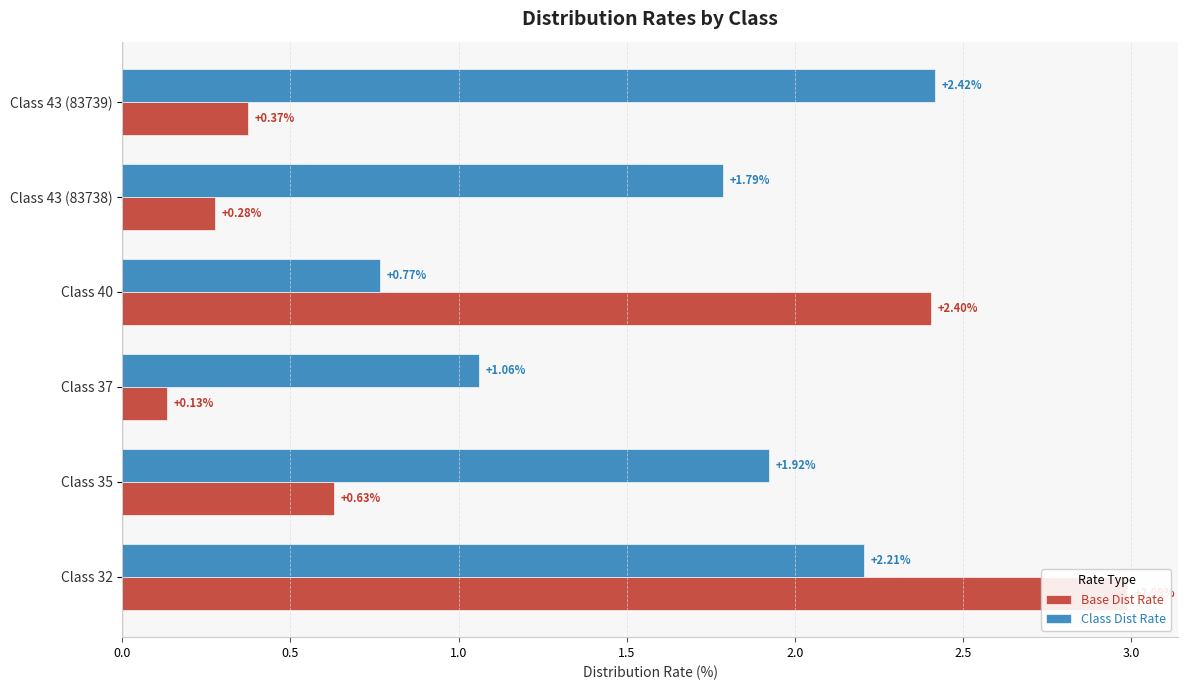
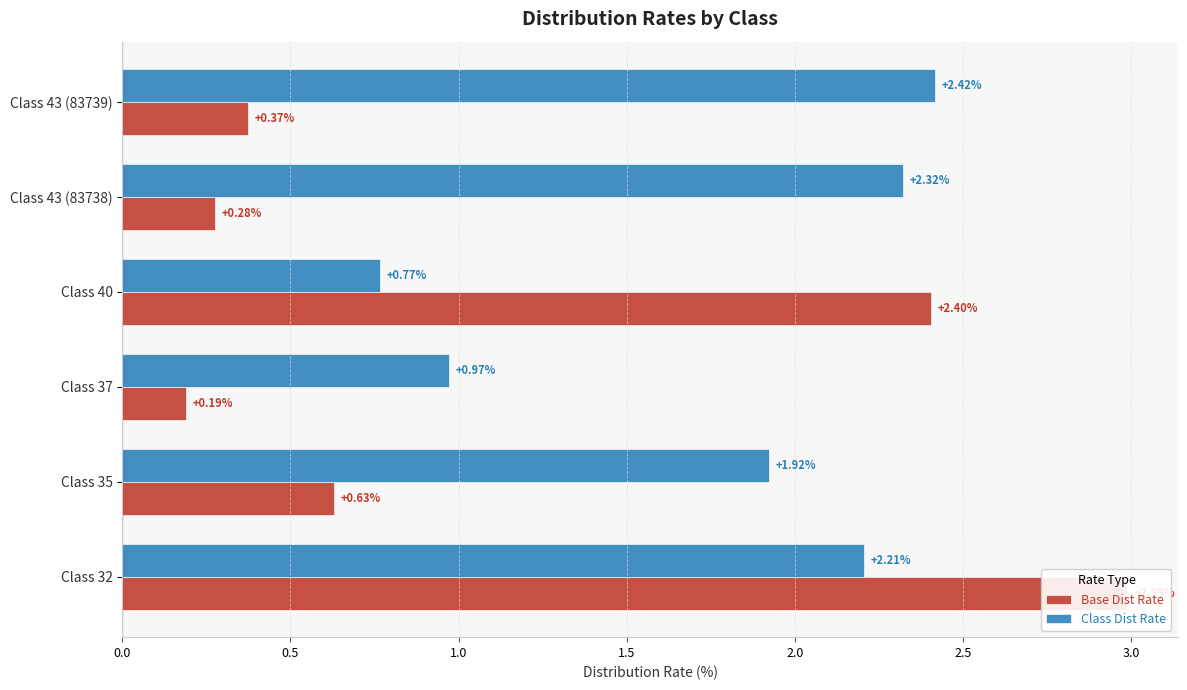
  {
    "Base Dist Rate": {
      "Class 43 (83739)": "+0.37%",
      "Class 43 (83738)": "+0.28%",
      "Class 40": "+2.40%",
-     "Class 37": "+0.13%",
+     "Class 37": "+0.19%",
      "Class 35": "+0.63%"
    },
    "Class Dist Rate": {
      "Class 43 (83739)": "+2.42%",
-     "Class 43 (83738)": "+1.79%",
+     "Class 43 (83738)": "+2.32%",
      "Class 40": "+0.77%",
-     "Class 37": "+1.06%",
+     "Class 37": "+0.97%",
      "Class 35": "+1.92%",
      "Class 32": "+2.21%"
    }
  }
